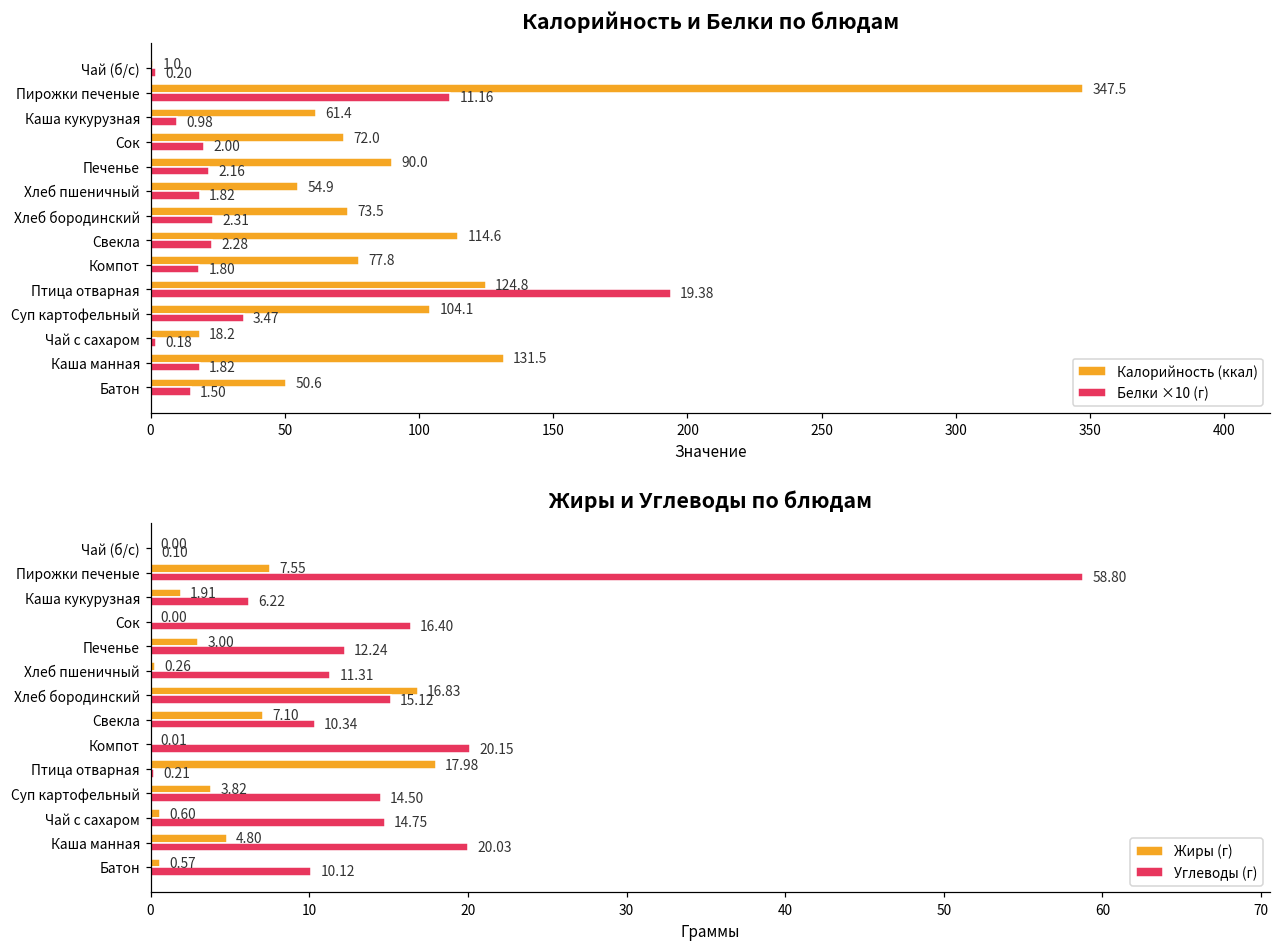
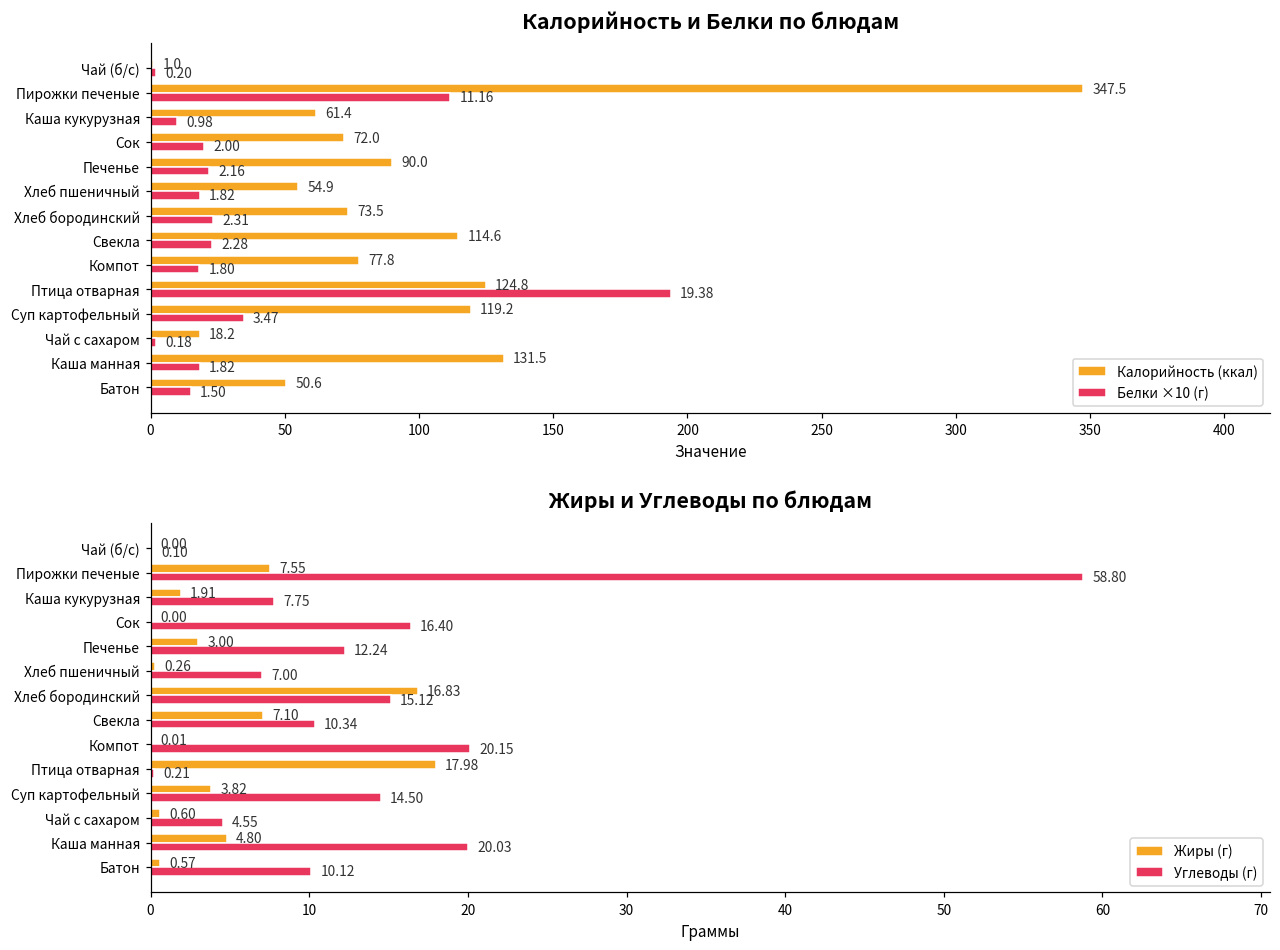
  {
    "Калорийность и Белки по блюдам": {
      "Калорийность (ккал)": {
        "Пирожки печеные": 347.5,
        "Каша кукурузная": 61.4,
        "Сок": 72.0,
        "Печенье": 90.0,
        "Хлеб пшеничный": 54.9,
        "Хлеб бородинский": 73.5,
        "Свекла": 114.6,
        "Компот": 77.8,
        "Птица отварная": 124.8,
-       "Суп картофельный": 104.1,
+       "Суп картофельный": 119.2,
        "Чай с сахаром": 18.2,
        "Каша манная": 131.5,
        "Батон": 50.6
      },
      "Белки ×10 (г)": {
        "Чай с сахаром": 2
      }
    },
    "Жиры и Углеводы по блюдам": {
      "Жиры (г)": {
        "Пирожки печеные": 7.55,
        "Каша кукурузная": 1.91,
        "Сок": 0.00,
        "Печенье": 3.00,
        "Хлеб пшеничный": 0.26,
        "Хлеб бородинский": 16.83,
        "Свекла": 7.10,
        "Компот": 0.01,
        "Птица отварная": 17.98,
        "Суп картофельный": 3.82,
        "Чай с сахаром": 0.60,
        "Каша манная": 4.80,
        "Батон": 0.57
      },
      "Углеводы (г)": {
        "Пирожки печеные": 58.80,
-       "Каша кукурузная": 6.22,
+       "Каша кукурузная": 7.75,
        "Сок": 16.40,
        "Печенье": 12.24,
-       "Хлеб пшеничный": 11.31,
+       "Хлеб пшеничный": 7.00,
        "Хлеб бородинский": 15.12,
        "Свекла": 10.34,
        "Компот": 20.15,
        "Птица отварная": 0.21,
        "Суп картофельный": 14.50,
-       "Чай с сахаром": 14.75,
+       "Чай с сахаром": 4.55,
        "Каша манная": 20.03,
        "Батон": 10.12
      }
    }
  }
